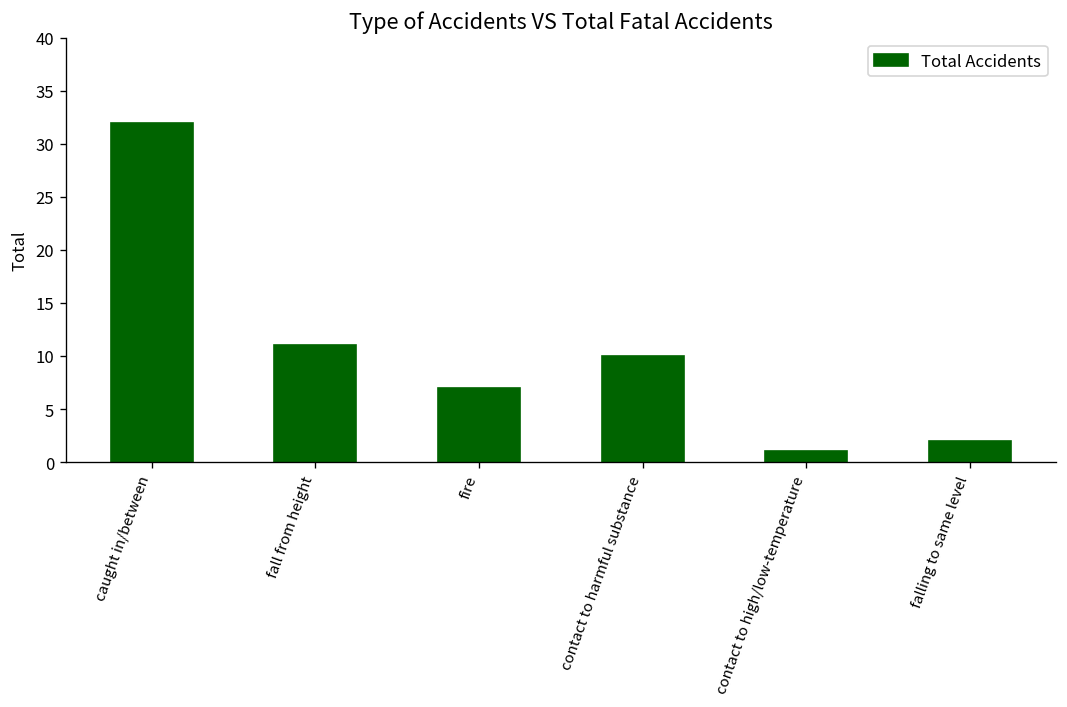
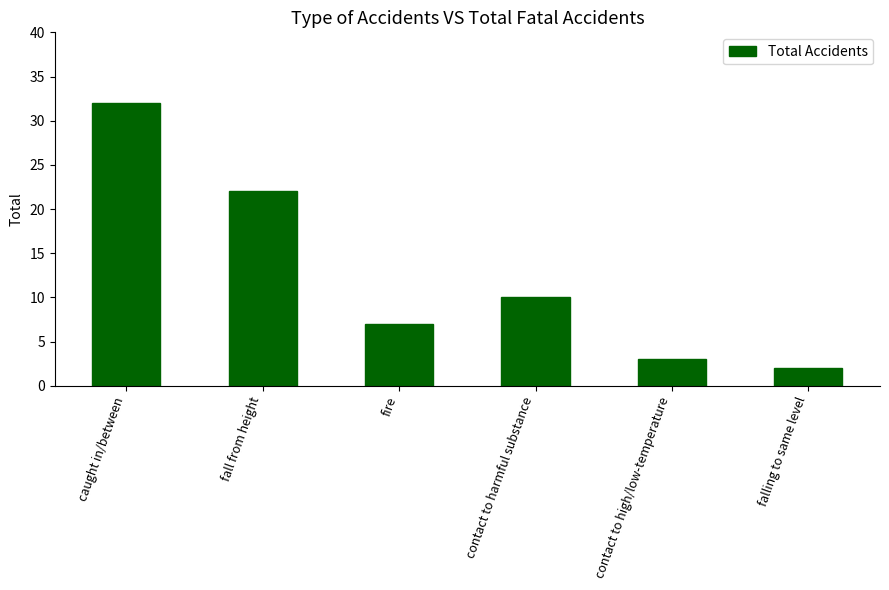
  {
    "caught in/between": 32,
-   "fall from height": 11,
+   "fall from height": 22,
    "fire": 7,
    "contact to harmful substance": 10,
-   "contact to high/low-temperature": 1,
+   "contact to high/low-temperature": 3,
    "falling to same level": 2
  }
